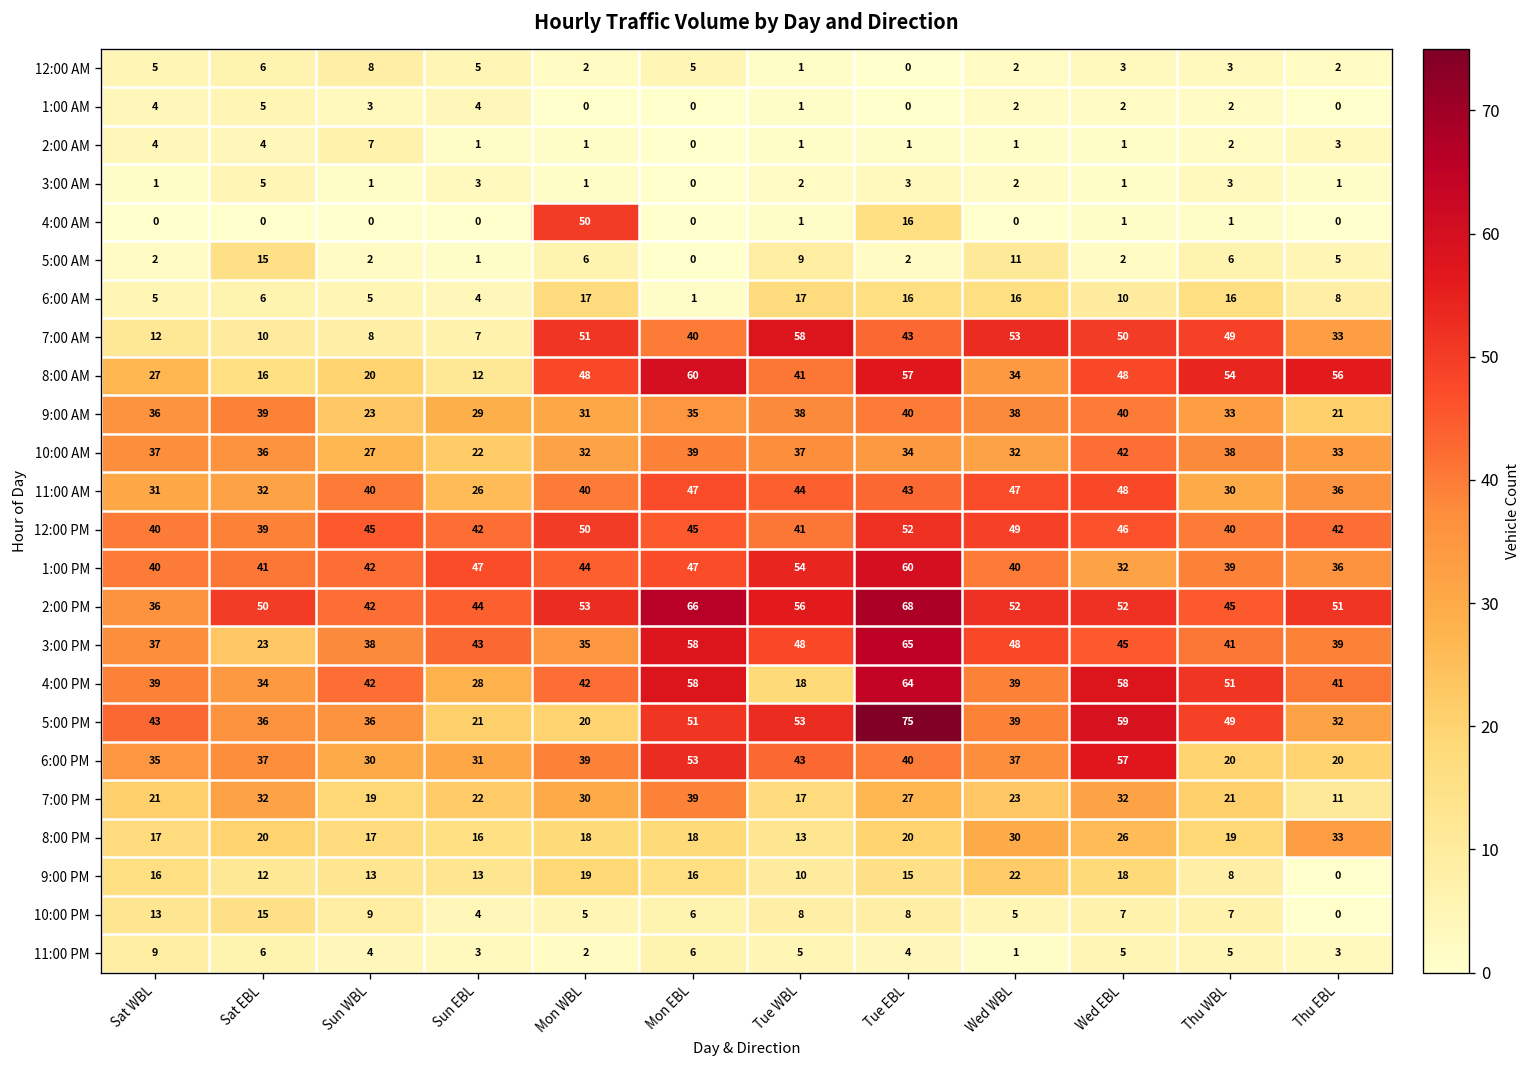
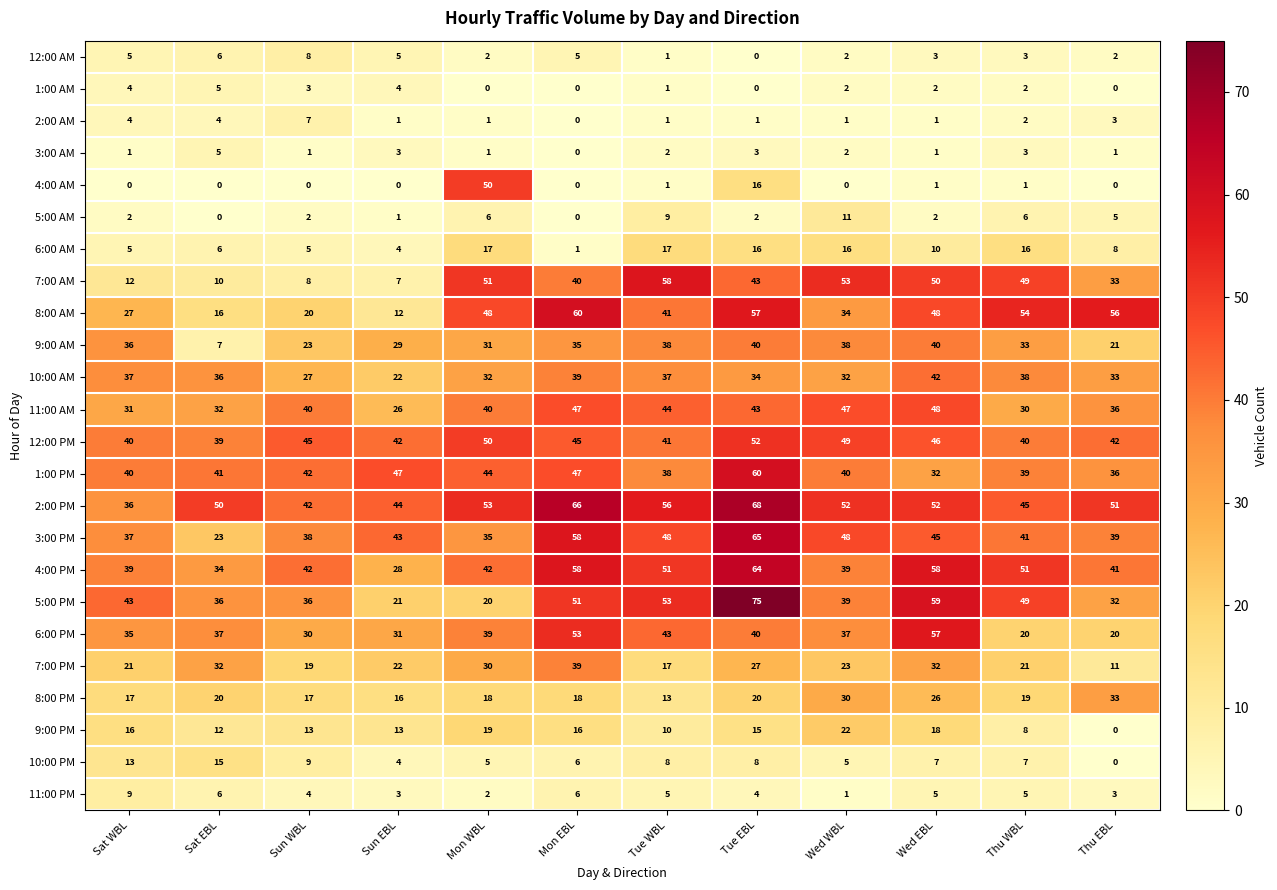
  {
    "5:00 AM": {
      "Sat WBL": 2,
-     "Sat EBL": 15,
+     "Sat EBL": 0,
      "Sun WBL": 2,
      "Sun EBL": 1,
      "Mon WBL": 6,
      "Mon EBL": 0,
      "Tue WBL": 9,
      "Tue EBL": 2,
      "Wed WBL": 11,
      "Wed EBL": 2,
      "Thu WBL": 6,
      "Thu EBL": 5
    },
    "9:00 AM": {
      "Sat WBL": 36,
-     "Sat EBL": 39,
+     "Sat EBL": 7,
      "Sun WBL": 23,
      "Sun EBL": 29,
      "Mon WBL": 31,
      "Mon EBL": 35,
      "Tue WBL": 38,
      "Tue EBL": 40,
      "Wed WBL": 38,
      "Wed EBL": 40,
      "Thu WBL": 33,
      "Thu EBL": 21
    },
    "1:00 PM": {
      "Sat WBL": 40,
      "Sat EBL": 41,
      "Sun WBL": 42,
      "Sun EBL": 47,
      "Mon WBL": 44,
      "Mon EBL": 47,
-     "Tue WBL": 54,
+     "Tue WBL": 38,
      "Tue EBL": 60,
      "Wed WBL": 40,
      "Wed EBL": 32,
      "Thu WBL": 39,
      "Thu EBL": 36
    },
    "4:00 PM": {
      "Sat WBL": 39,
      "Sat EBL": 34,
      "Sun WBL": 42,
      "Sun EBL": 28,
      "Mon WBL": 42,
      "Mon EBL": 58,
-     "Tue WBL": 18,
+     "Tue WBL": 51,
      "Tue EBL": 64,
      "Wed WBL": 39,
      "Wed EBL": 58,
      "Thu WBL": 51,
      "Thu EBL": 41
    }
  }
